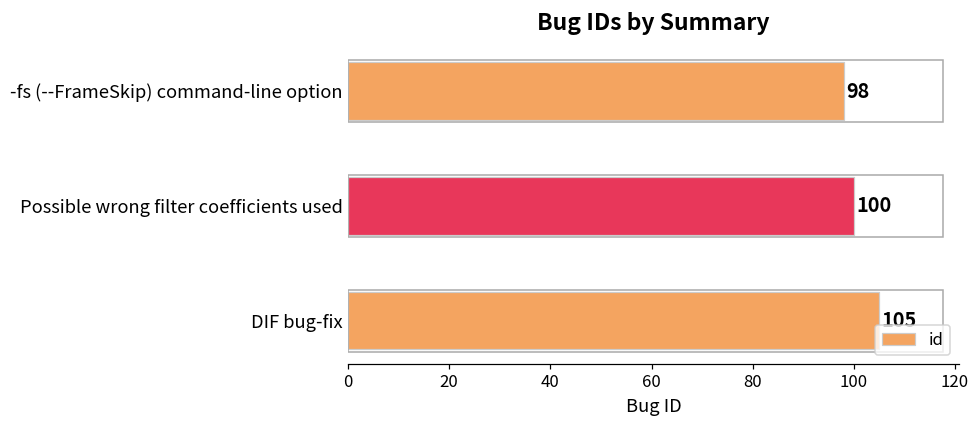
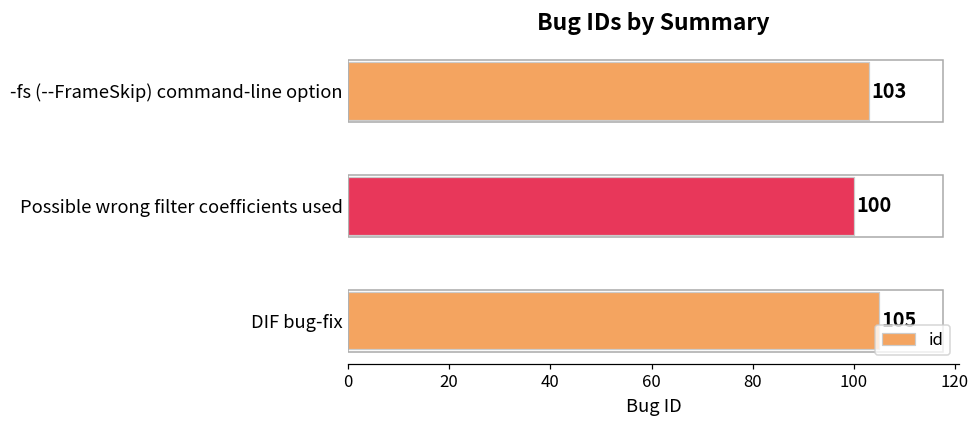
  {
-   "-fs (--FrameSkip) command-line option": 98,
+   "-fs (--FrameSkip) command-line option": 103,
    "Possible wrong filter coefficients used": 100
  }
